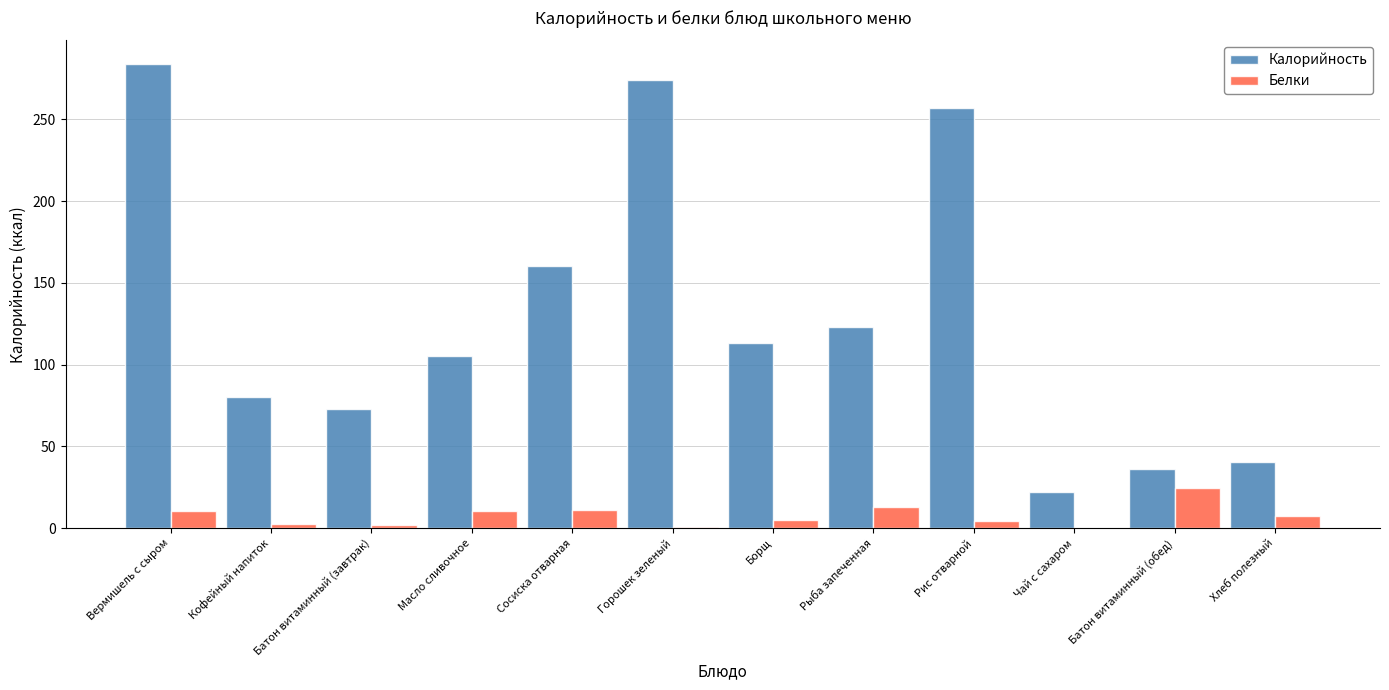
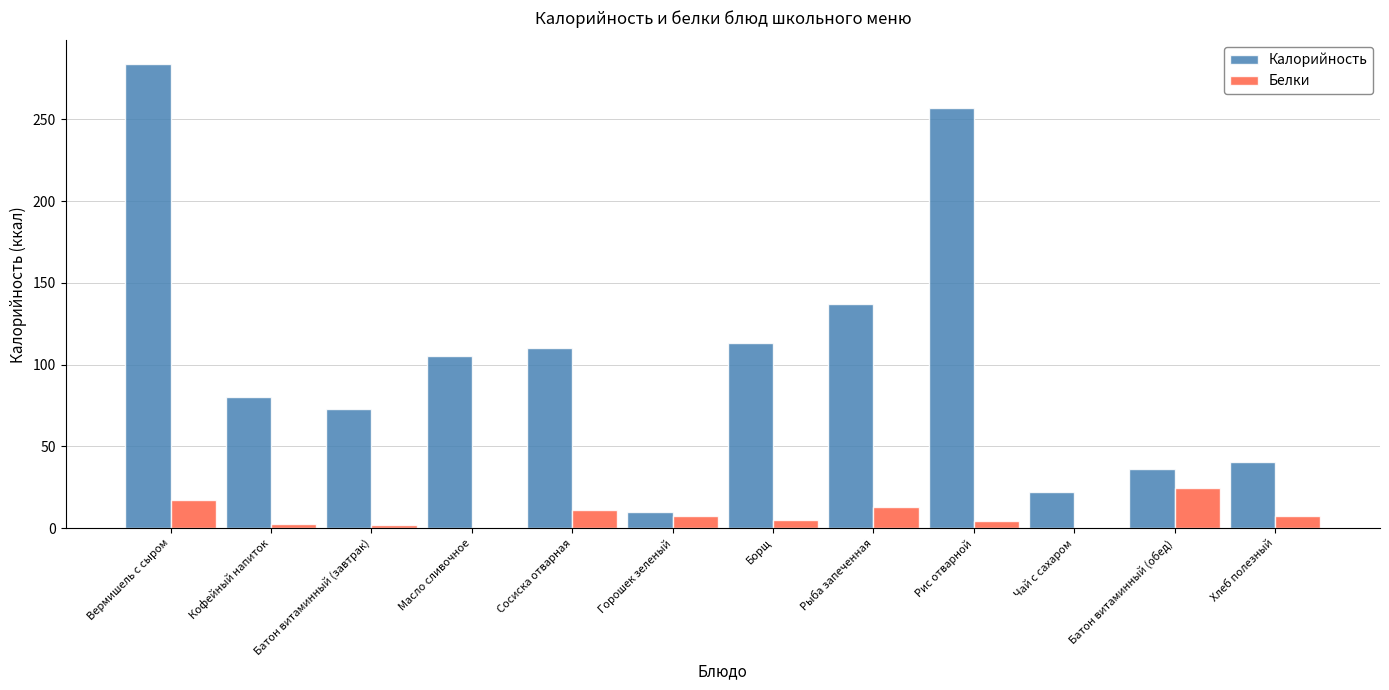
  {
    "Калорийность": {
      "Вермишель с сыром": 284,
      "Кофейный напиток": 80,
      "Батон витаминный (завтрак)": 73,
      "Масло сливочное": 105,
-     "Сосиска отварная": 160,
-     "Горошек зеленый": 274,
+     "Сосиска отварная": 110,
+     "Горошек зеленый": 10,
      "Борщ": 113,
-     "Рыба запеченная": 123,
+     "Рыба запеченная": 137,
      "Рис отварной": 257,
      "Чай с сахаром": 22,
      "Батон витаминный (обед)": 36,
      "Хлеб полезный": 41
    },
    "Белки": {
-     "Вермишель с сыром": 11,
+     "Вермишель с сыром": 17,
      "Кофейный напиток": 2,
      "Батон витаминный (завтрак)": 2,
-     "Масло сливочное": 11,
+     "Масло сливочное": 0,
      "Сосиска отварная": 11,
-     "Горошек зеленый": 1,
+     "Горошек зеленый": 8,
      "Борщ": 5,
      "Рыба запеченная": 13,
      "Рис отварной": 4,
      "Батон витаминный (обед)": 25,
      "Хлеб полезный": 7
    }
  }
